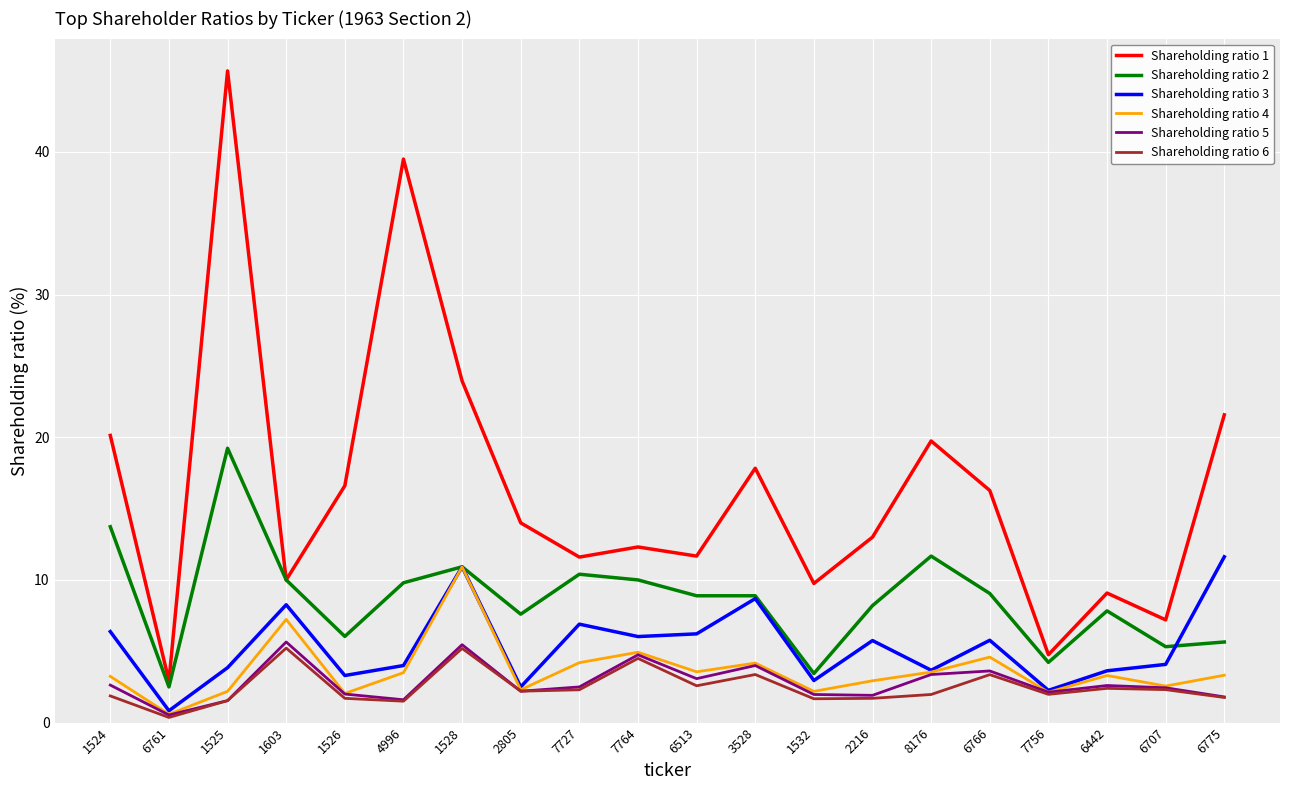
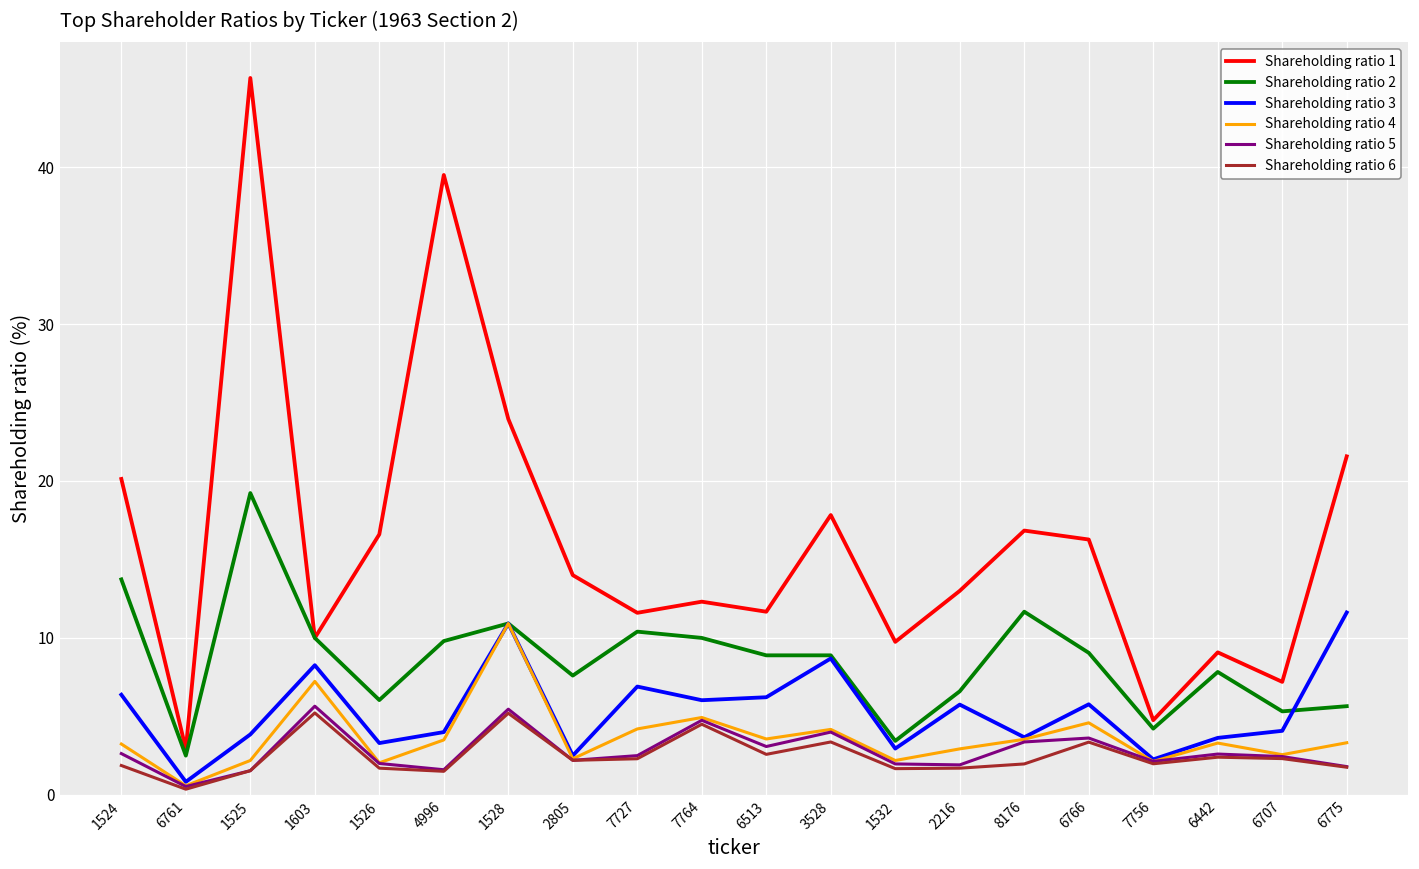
  {
    "Shareholding ratio 1": {
      "1524": 20.1,
      "6761": 2.9,
      "1525": 45.7,
      "1526": 16.6,
      "4996": 39.5,
      "1528": 24.0,
      "2805": 14.0,
      "7727": 11.6,
      "7764": 12.3,
      "6513": 11.7,
      "3528": 17.8,
      "1532": 9.8,
      "2216": 13.0,
-     "8176": 19.7,
+     "8176": 16.8,
      "6766": 16.3,
      "7756": 4.8,
      "6442": 9.1,
      "6707": 7.2,
      "6775": 21.6
    },
    "Shareholding ratio 2": {
      "1524": 13.7,
      "6761": 2.5,
      "1525": 19.2,
      "1526": 6.0,
      "4996": 9.8,
      "2805": 7.6,
      "7727": 10.4,
      "7764": 10.0,
      "6513": 8.9,
      "3528": 8.9,
      "1532": 3.4,
-     "2216": 8.2,
+     "2216": 6.6,
      "8176": 11.7,
      "6766": 9.1,
      "7756": 4.2,
      "6442": 7.8,
      "6707": 5.3,
      "6775": 5.7
    },
    "Shareholding ratio 3": {
      "1524": 6.4,
      "6761": 0.8,
      "1525": 3.9,
      "1603": 8.3,
      "1526": 3.3,
      "4996": 4.0,
      "2805": 2.5,
      "7727": 6.9,
      "7764": 6.0,
      "6513": 6.2,
      "3528": 8.7,
      "1532": 3.0,
      "2216": 5.8,
      "6766": 5.8,
      "6442": 3.6,
      "6707": 4.1,
      "6775": 11.6
    },
    "Shareholding ratio 4": {
      "1524": 3.2,
      "1525": 2.2,
      "1603": 7.2,
      "4996": 3.5,
      "7727": 4.2,
      "6513": 3.6,
      "1532": 2.2,
      "2216": 2.9,
      "6766": 4.6,
      "6442": 3.3,
      "6775": 3.3
    },
    "Shareholding ratio 5": {
      "1524": 2.6,
      "1603": 5.7,
      "1528": 5.5,
      "7727": 2.5,
      "6513": 3.1,
      "1532": 2.0,
      "2216": 1.9,
      "6766": 3.6,
      "6442": 2.6
    },
    "Shareholding ratio 6": {
      "1524": 1.9,
      "1603": 5.2,
      "1526": 1.7,
      "1528": 5.2,
      "7727": 2.3,
      "7764": 4.5,
      "6513": 2.6,
      "3528": 3.4,
      "1532": 1.7,
      "2216": 1.7,
      "8176": 2.0,
      "6766": 3.4,
      "6442": 2.4
    }
  }
